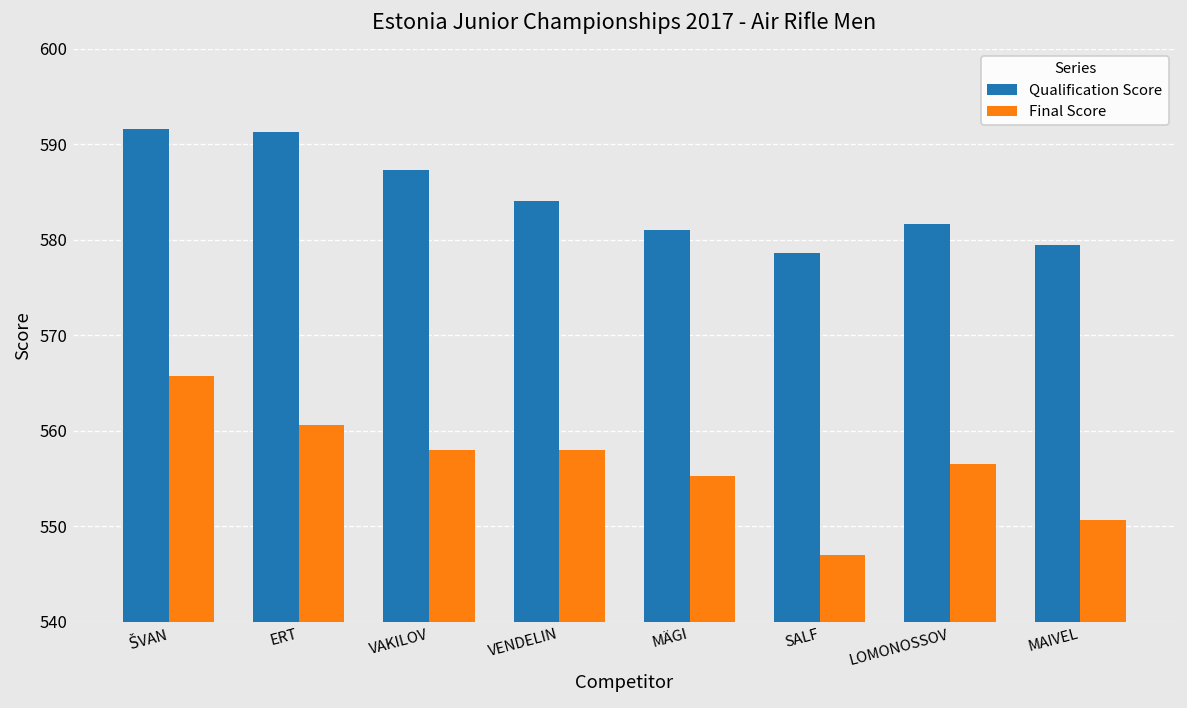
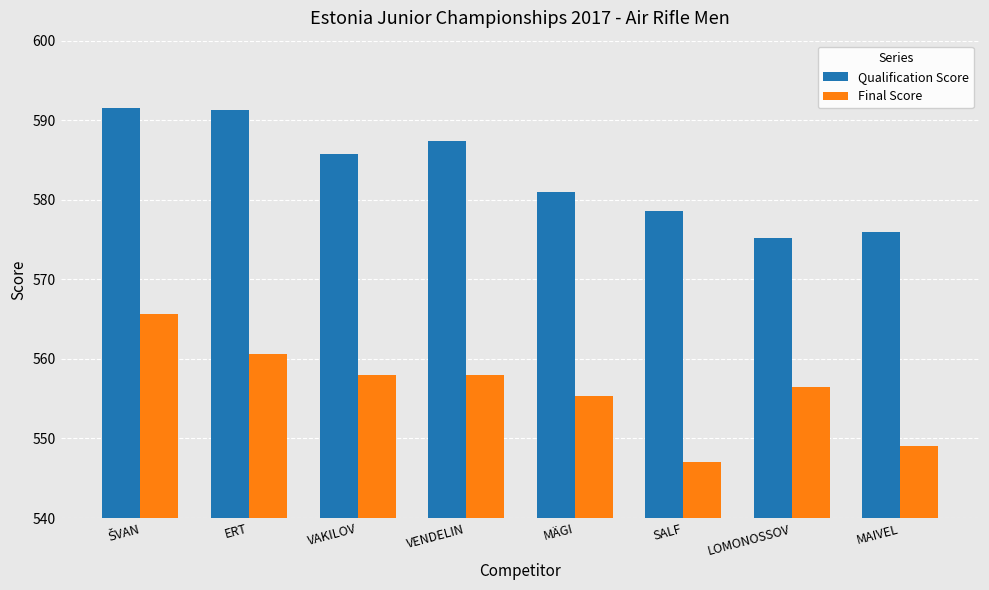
  {
    "Qualification Score": {
      "ŠVAN": 592,
      "ERT": 591,
-     "VAKILOV": 587,
-     "VENDELIN": 584,
+     "VAKILOV": 586,
+     "VENDELIN": 587,
      "MÄGI": 581,
      "SALF": 579,
-     "LOMONOSSOV": 582,
-     "MAIVEL": 579
+     "LOMONOSSOV": 575,
+     "MAIVEL": 576
    },
    "Final Score": {
      "ŠVAN": 566,
      "ERT": 561,
      "VAKILOV": 558,
      "VENDELIN": 558,
      "MÄGI": 555,
      "SALF": 547,
      "LOMONOSSOV": 557,
-     "MAIVEL": 551
+     "MAIVEL": 549
    }
  }
